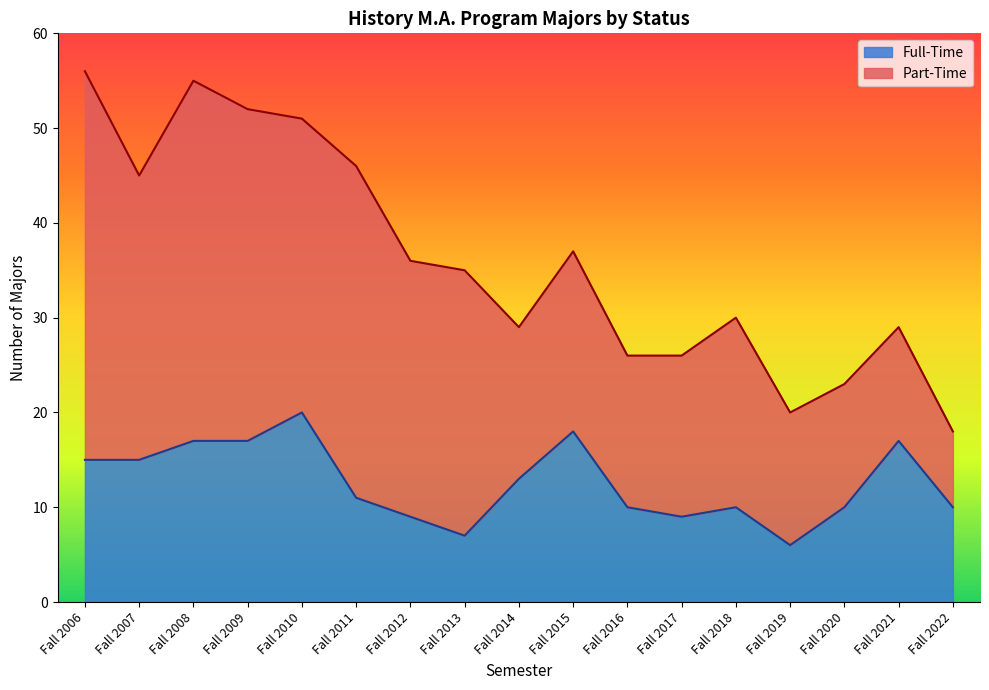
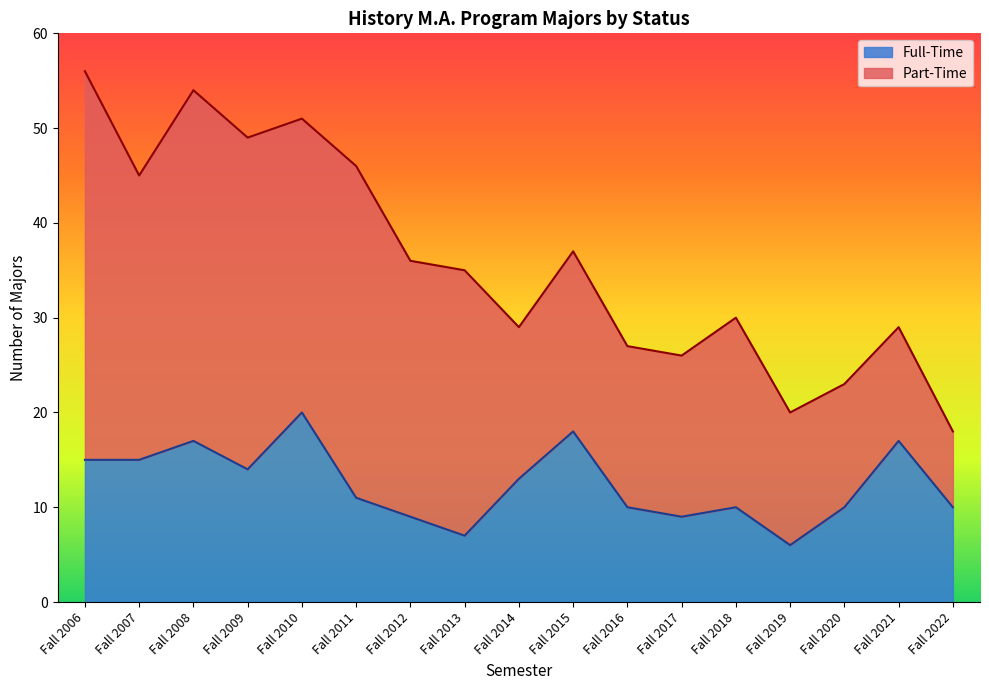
  {
    "Full-Time": {
      "Fall 2006": 15,
      "Fall 2007": 15,
      "Fall 2008": 17,
-     "Fall 2009": 17,
+     "Fall 2009": 14,
      "Fall 2010": 20,
      "Fall 2011": 11,
      "Fall 2012": 9,
      "Fall 2013": 7,
      "Fall 2014": 13,
      "Fall 2015": 18,
      "Fall 2016": 10,
      "Fall 2017": 9,
      "Fall 2018": 10,
      "Fall 2019": 6,
      "Fall 2020": 10,
      "Fall 2021": 17,
      "Fall 2022": 10
    },
    "Part-Time": {
      "Fall 2006": 41,
      "Fall 2007": 30,
-     "Fall 2008": 38,
+     "Fall 2008": 37,
      "Fall 2009": 35,
      "Fall 2010": 31,
      "Fall 2011": 35,
      "Fall 2012": 27,
      "Fall 2013": 28,
      "Fall 2014": 16,
      "Fall 2015": 19,
-     "Fall 2016": 16,
+     "Fall 2016": 17,
      "Fall 2017": 17,
      "Fall 2018": 20,
      "Fall 2019": 14,
      "Fall 2020": 13,
      "Fall 2021": 12,
      "Fall 2022": 8
    }
  }
